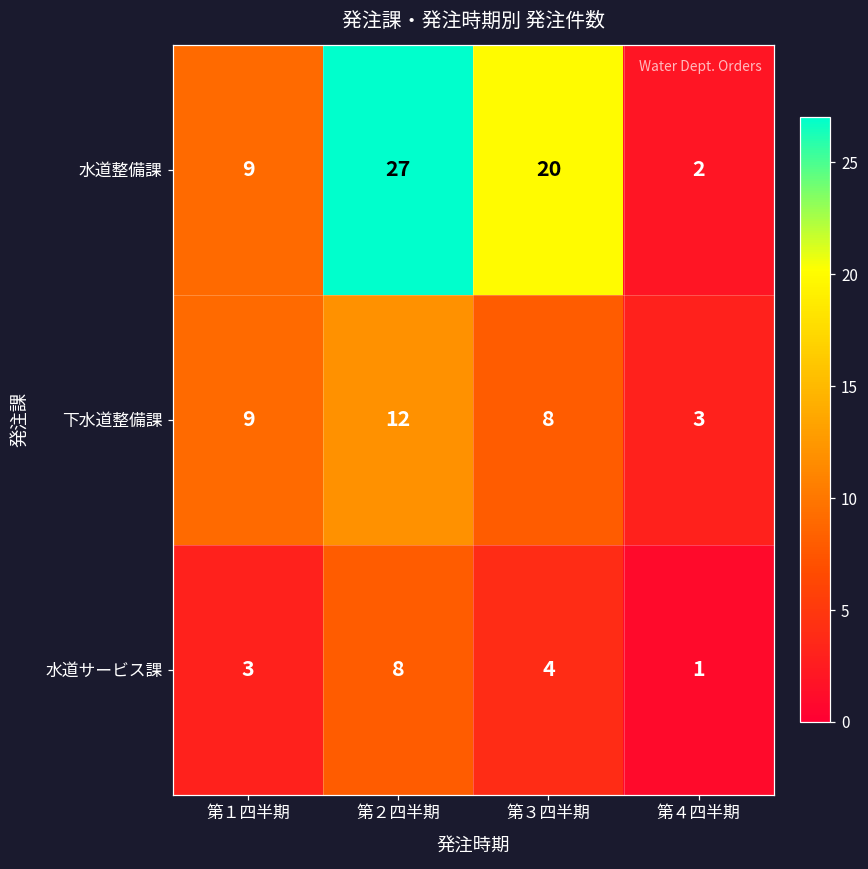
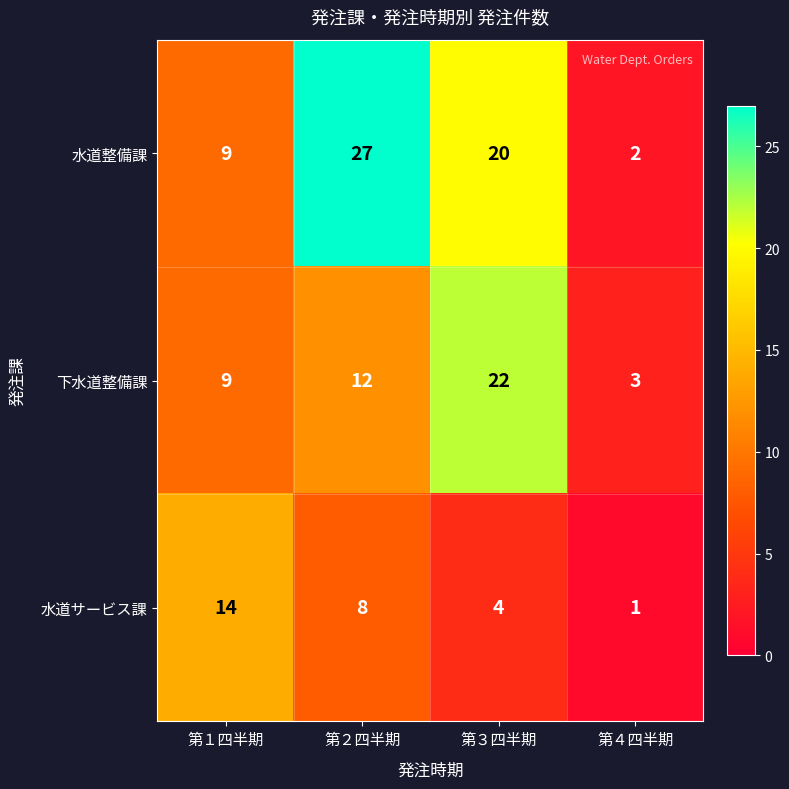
  {
    "水道整備課": {
      "第１四半期": 9,
      "第２四半期": 27,
      "第３四半期": 20
    },
    "下水道整備課": {
      "第１四半期": 9,
      "第２四半期": 12,
-     "第３四半期": 8,
+     "第３四半期": 22,
      "第４四半期": 3
    },
    "水道サービス課": {
-     "第１四半期": 3,
+     "第１四半期": 14,
      "第２四半期": 8,
      "第３四半期": 4,
      "第４四半期": 1
    }
  }
